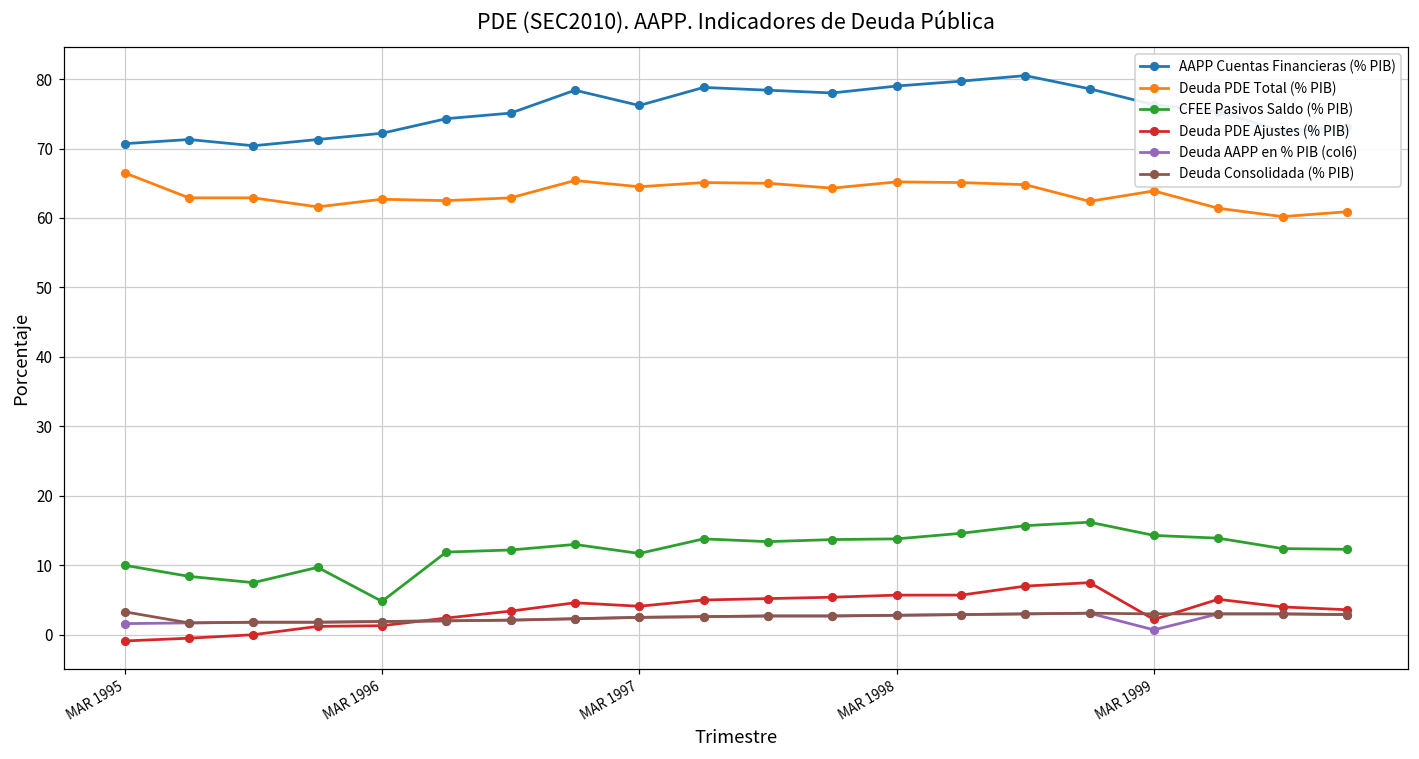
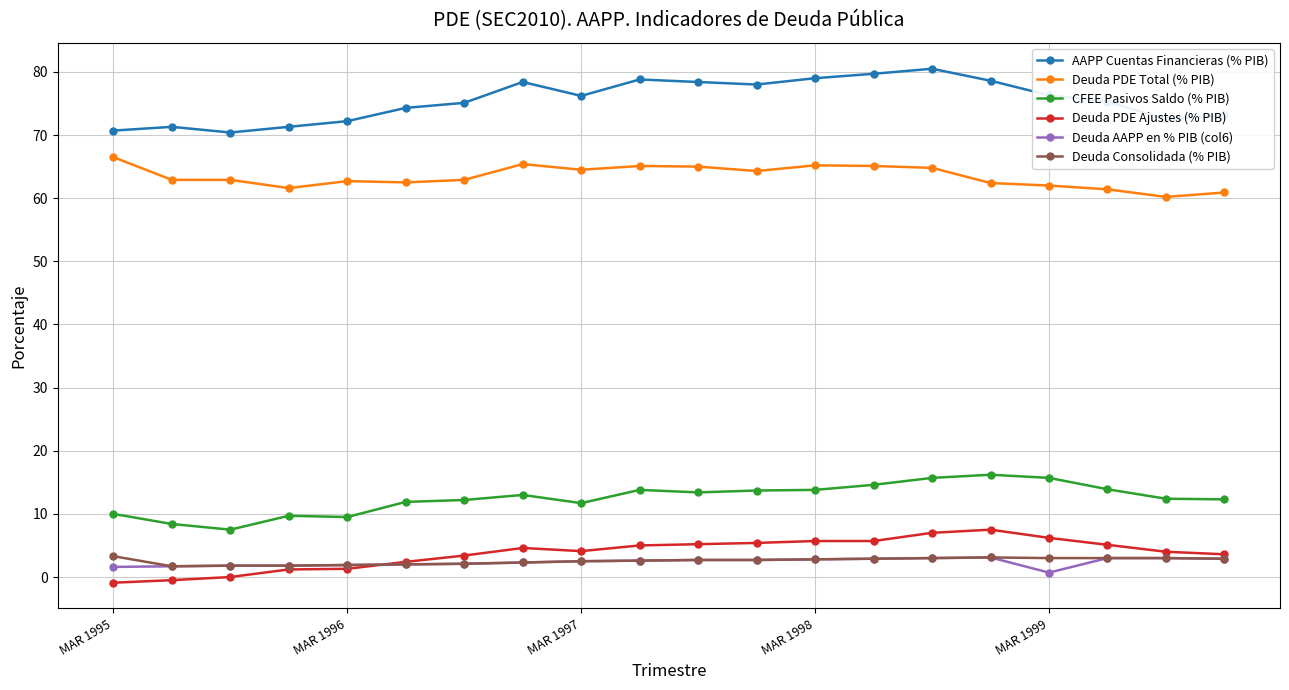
  {
    "AAPP Cuentas Financieras (% PIB)": {
      "MAR 1995": 71,
      "MAR 1996": 72,
      "MAR 1997": 76,
      "MAR 1998": 79
    },
    "Deuda PDE Total (% PIB)": {
      "MAR 1995": 67,
      "MAR 1996": 63,
      "MAR 1997": 65,
      "MAR 1998": 65,
-     "MAR 1999": 64
+     "MAR 1999": 62
    },
    "CFEE Pasivos Saldo (% PIB)": {
      "MAR 1995": 10,
-     "MAR 1996": 5,
+     "MAR 1996": 10,
      "MAR 1997": 12,
      "MAR 1998": 14,
-     "MAR 1999": 14
+     "MAR 1999": 16
    },
    "Deuda PDE Ajustes (% PIB)": {
      "MAR 1995": -1,
      "MAR 1996": 1,
      "MAR 1997": 4,
      "MAR 1998": 6,
-     "MAR 1999": 2
+     "MAR 1999": 6
    },
    "Deuda AAPP en % PIB (col6)": {
      "MAR 1995": 2,
      "MAR 1999": 1
    },
    "Deuda Consolidada (% PIB)": {
      "MAR 1995": 3,
      "MAR 1999": 3
    }
  }
